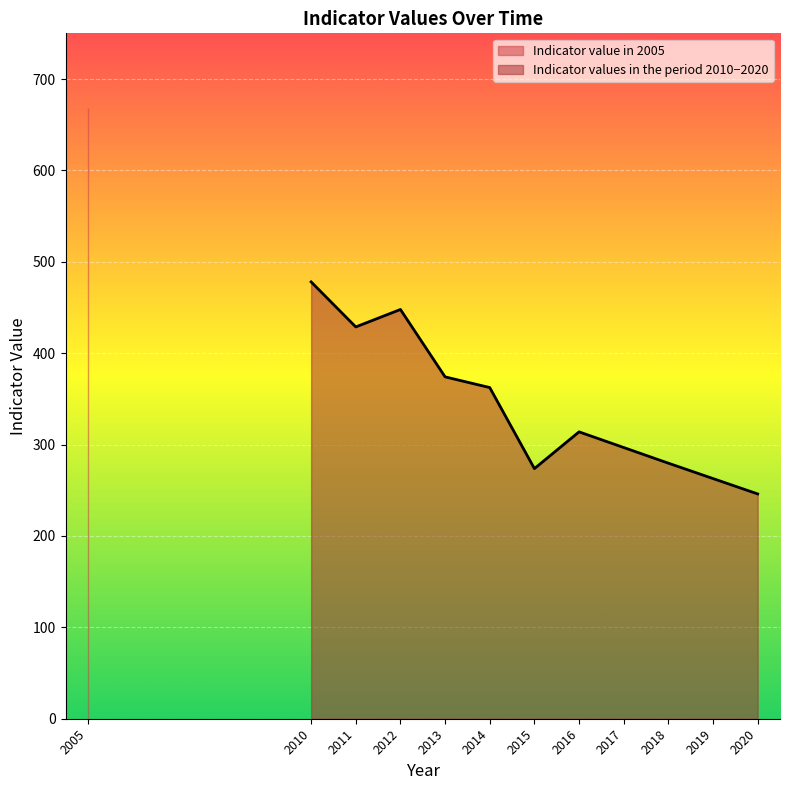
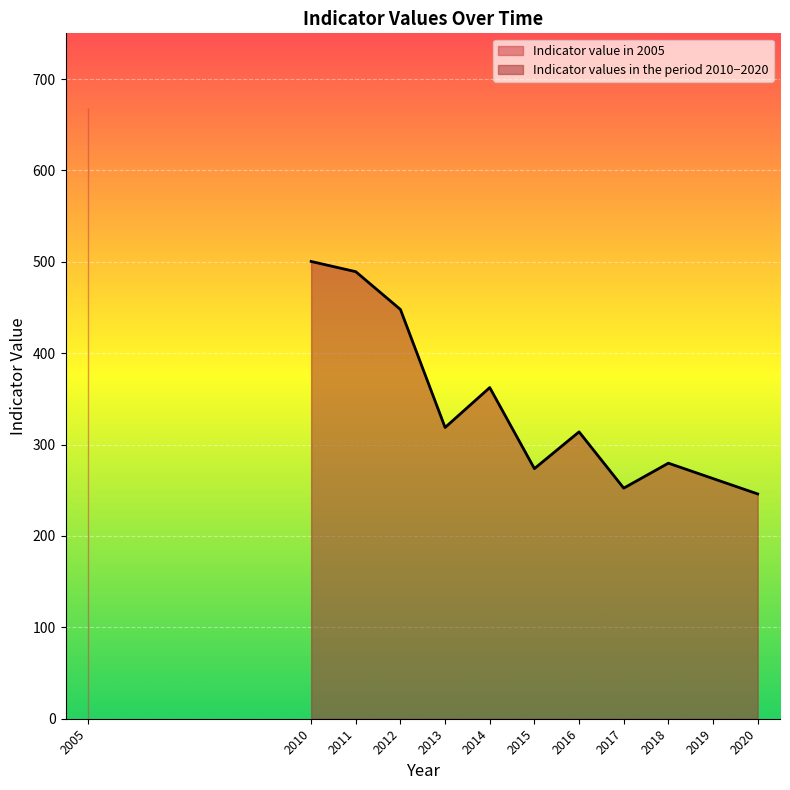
  {
    "Indicator values in the period 2010−2020": {
-     "2010": 480,
-     "2011": 430,
+     "2010": 500,
+     "2011": 490,
      "2012": 450,
-     "2013": 370,
+     "2013": 320,
      "2014": 360,
      "2015": 270,
      "2016": 310,
-     "2017": 300,
+     "2017": 250,
      "2018": 280,
      "2019": 260,
      "2020": 250
    }
  }
